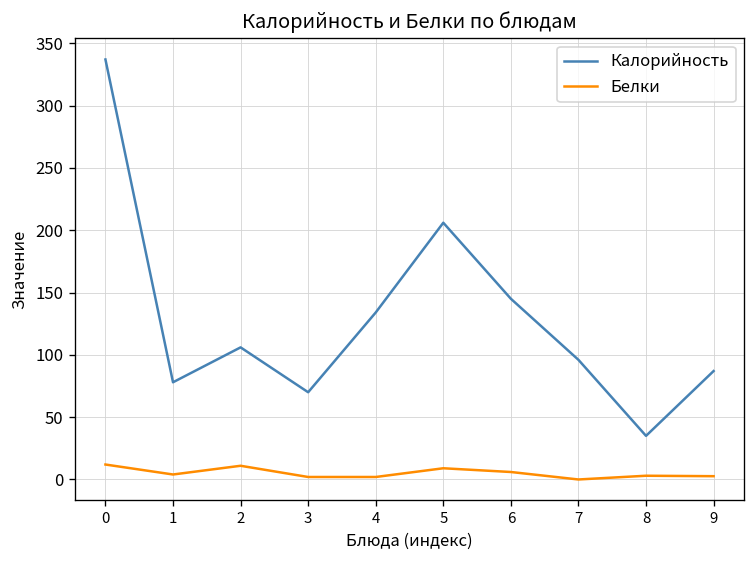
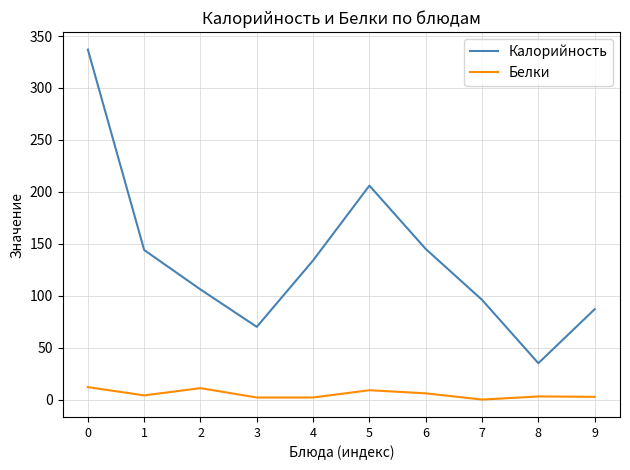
  {
    "Калорийность": {
      "0": 337,
-     "1": 78,
+     "1": 144,
      "2": 106,
      "3": 70,
      "4": 134,
      "5": 206,
      "6": 145,
      "7": 96,
      "8": 35,
      "9": 87
    },
    "Белки": {
      "0": 12,
      "1": 4,
      "2": 11,
      "3": 2,
      "4": 2,
      "5": 9,
      "6": 6,
      "7": 0,
      "8": 3,
      "9": 3
    }
  }
